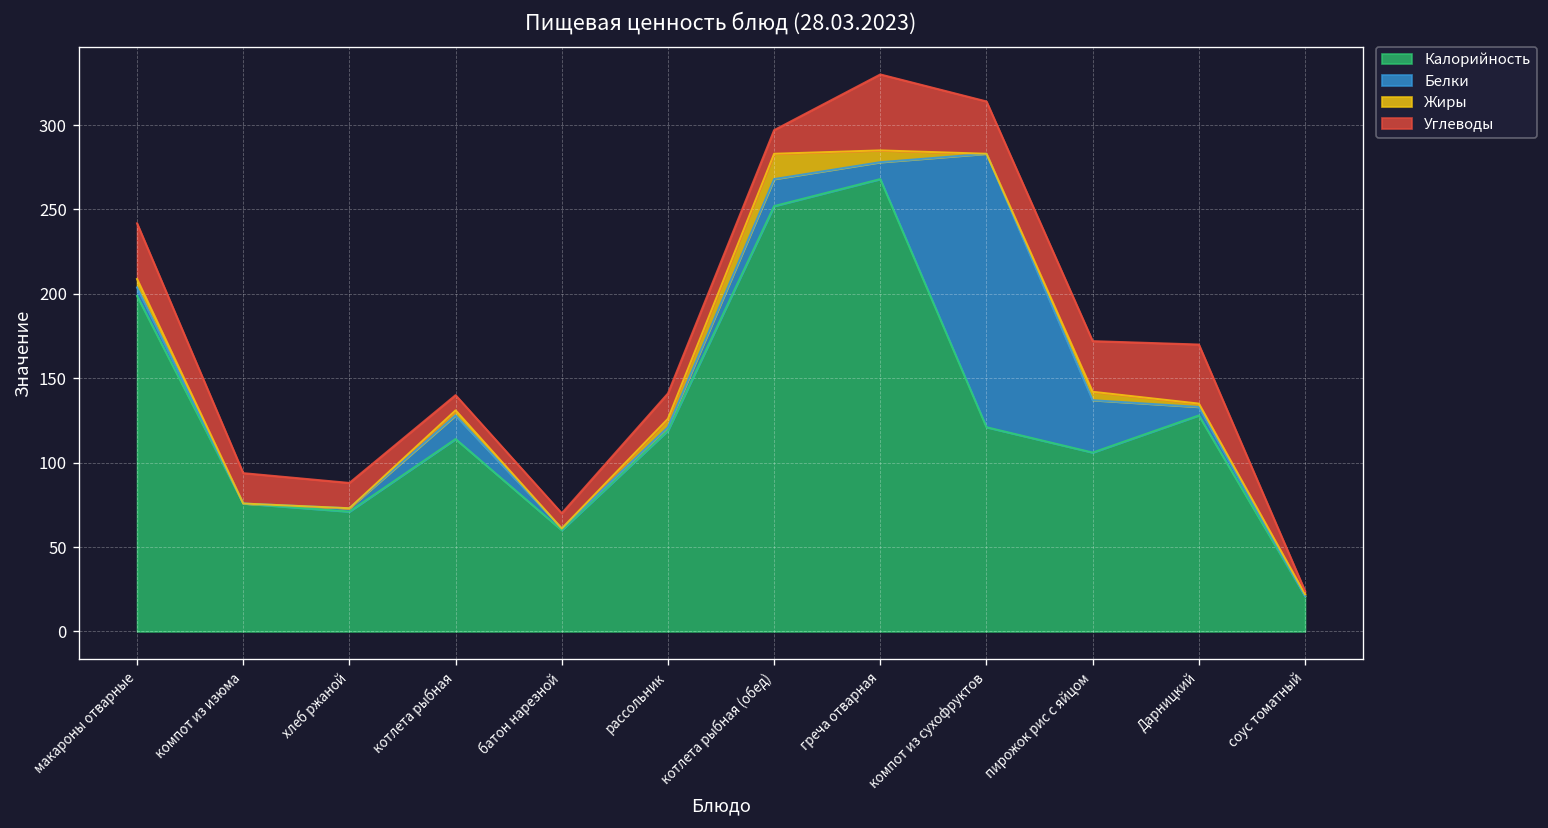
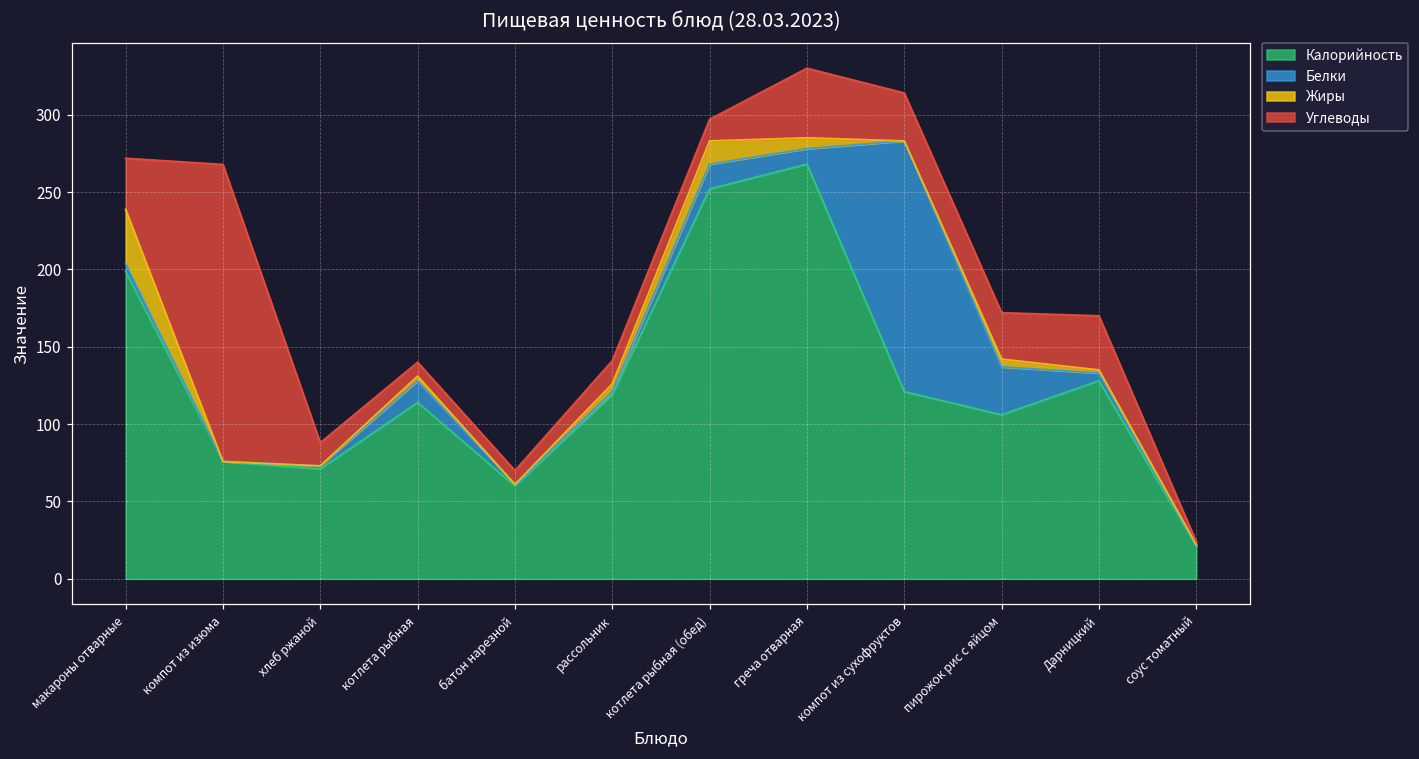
  {
    "Калорийность": {
      "макароны отварные": 199,
      "хлеб ржаной": 71,
      "котлета рыбная": 114,
      "рассольник": 119,
      "котлета рыбная (обед)": 252,
      "греча отварная": 268,
      "компот из сухофруктов": 121,
      "пирожок рис с яйцом": 106,
      "Дарницкий": 128
    },
    "Белки": {
      "макароны отварные": 5,
      "котлета рыбная": 14,
      "рассольник": 2,
      "котлета рыбная (обед)": 16,
      "греча отварная": 10,
      "пирожок рис с яйцом": 31,
      "Дарницкий": 5
    },
    "Жиры": {
-     "макароны отварные": 5,
+     "макароны отварные": 35,
      "котлета рыбная": 3,
      "рассольник": 5,
      "котлета рыбная (обед)": 15,
      "греча отварная": 7,
      "пирожок рис с яйцом": 5,
      "Дарницкий": 2
    },
    "Углеводы": {
      "макароны отварные": 33,
-     "компот из изюма": 18,
+     "компот из изюма": 192,
      "хлеб ржаной": 15,
      "котлета рыбная": 9,
      "батон нарезной": 9,
      "рассольник": 15,
      "котлета рыбная (обед)": 14,
      "греча отварная": 45,
      "компот из сухофруктов": 31,
      "пирожок рис с яйцом": 30,
      "Дарницкий": 35,
      "соус томатный": 2
    }
  }
